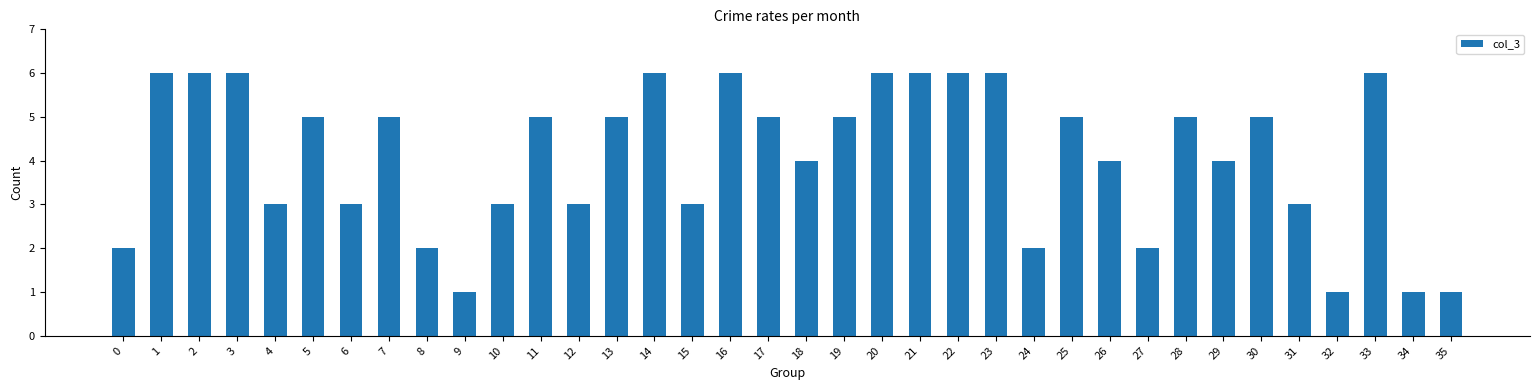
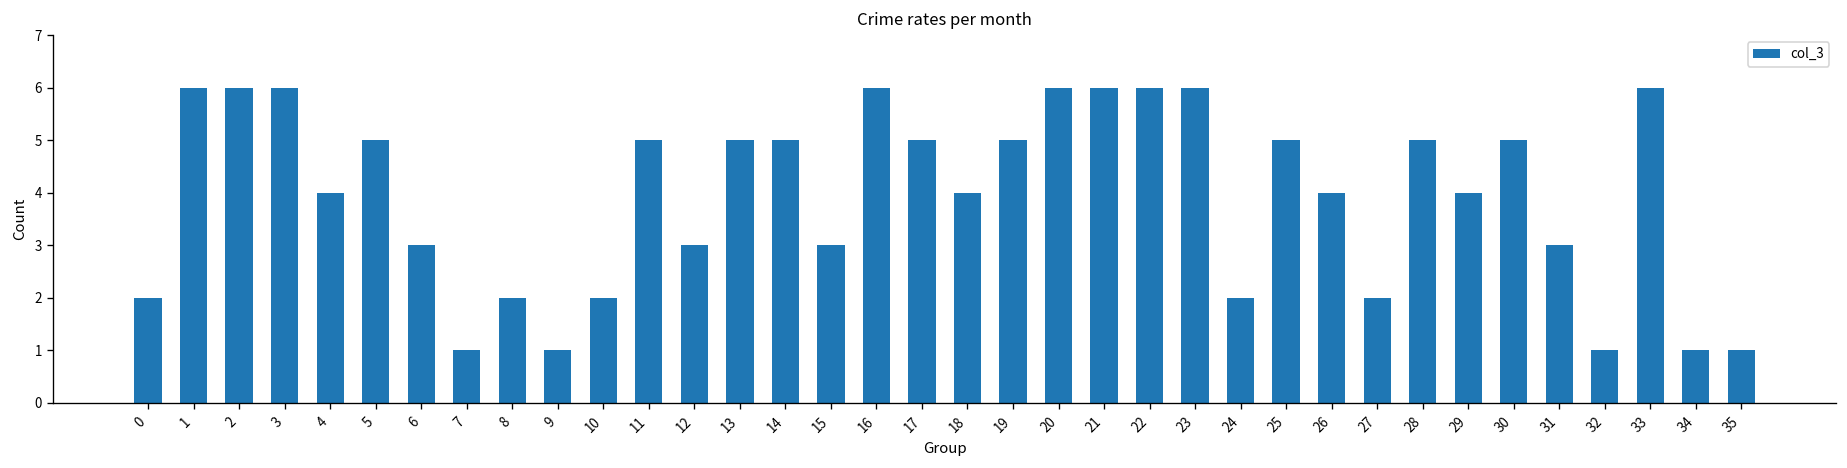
  {
    "0": 2,
    "1": 6,
    "2": 6,
    "3": 6,
-   "4": 3,
+   "4": 4,
    "5": 5,
    "6": 3,
-   "7": 5,
+   "7": 1,
    "8": 2,
    "9": 1,
-   "10": 3,
+   "10": 2,
    "11": 5,
    "12": 3,
    "13": 5,
-   "14": 6,
+   "14": 5,
    "15": 3,
    "16": 6,
    "17": 5,
    "18": 4,
    "19": 5,
    "20": 6,
    "21": 6,
    "22": 6,
    "23": 6,
    "24": 2,
    "25": 5,
    "26": 4,
    "27": 2,
    "28": 5,
    "29": 4,
    "30": 5,
    "31": 3,
    "32": 1,
    "33": 6,
    "34": 1,
    "35": 1
  }
